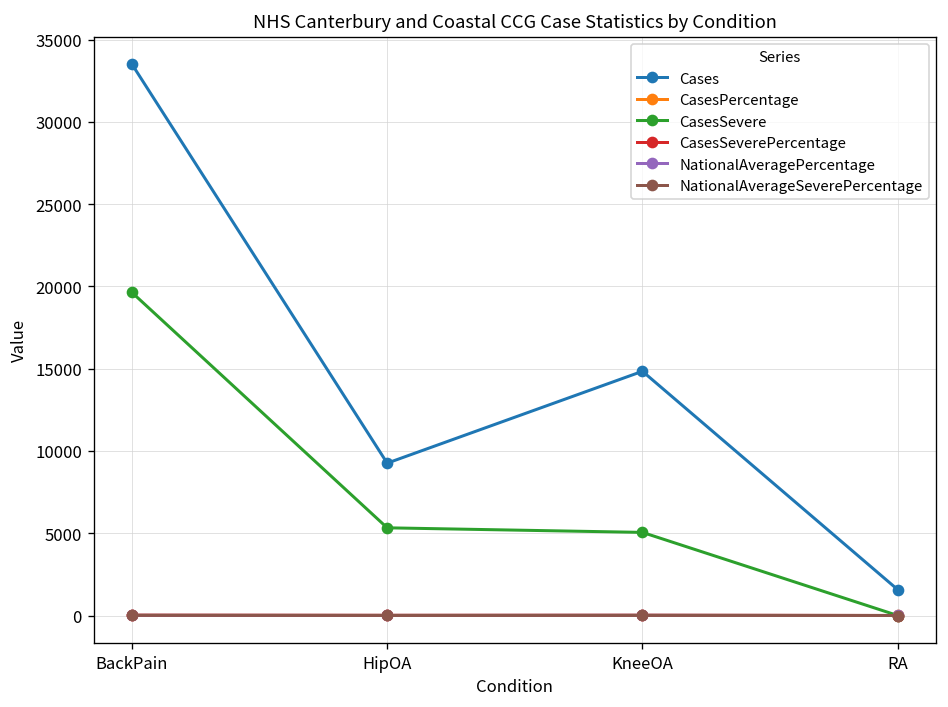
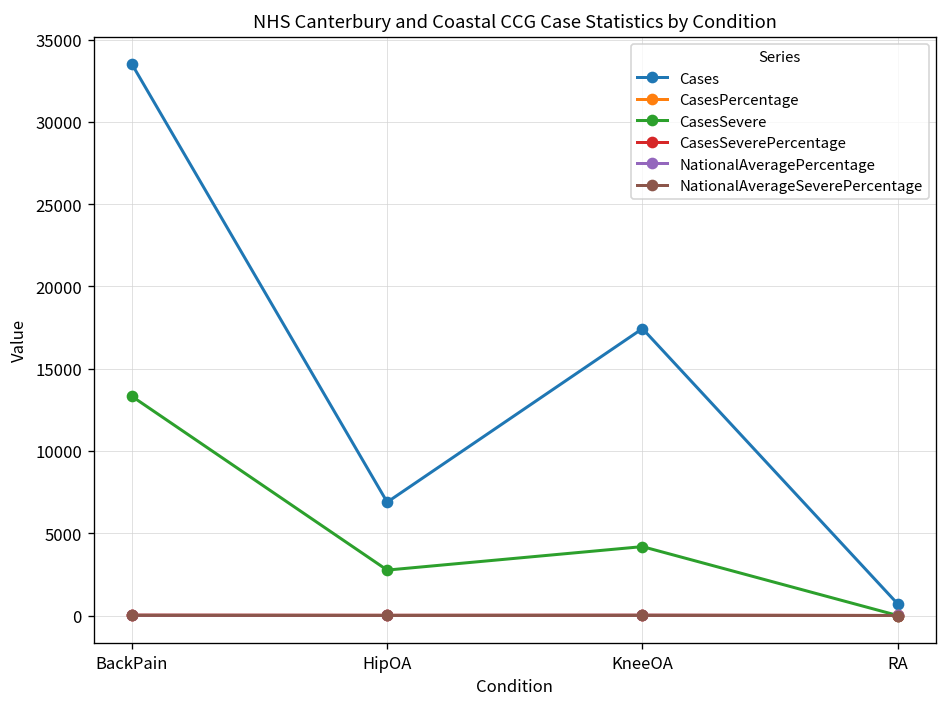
  {
    "Cases": {
      "BackPain": 33500,
-     "HipOA": 9300,
-     "KneeOA": 14800,
-     "RA": 1600
+     "HipOA": 6900,
+     "KneeOA": 17400,
+     "RA": 700
    },
    "NationalAverageSeverePercentage": {
      "BackPain": 0,
      "HipOA": 0,
      "KneeOA": 0
    },
    "CasesSevere": {
-     "BackPain": 19600,
-     "HipOA": 5300,
-     "KneeOA": 5100
+     "BackPain": 13300,
+     "HipOA": 2800,
+     "KneeOA": 4200
    }
  }
